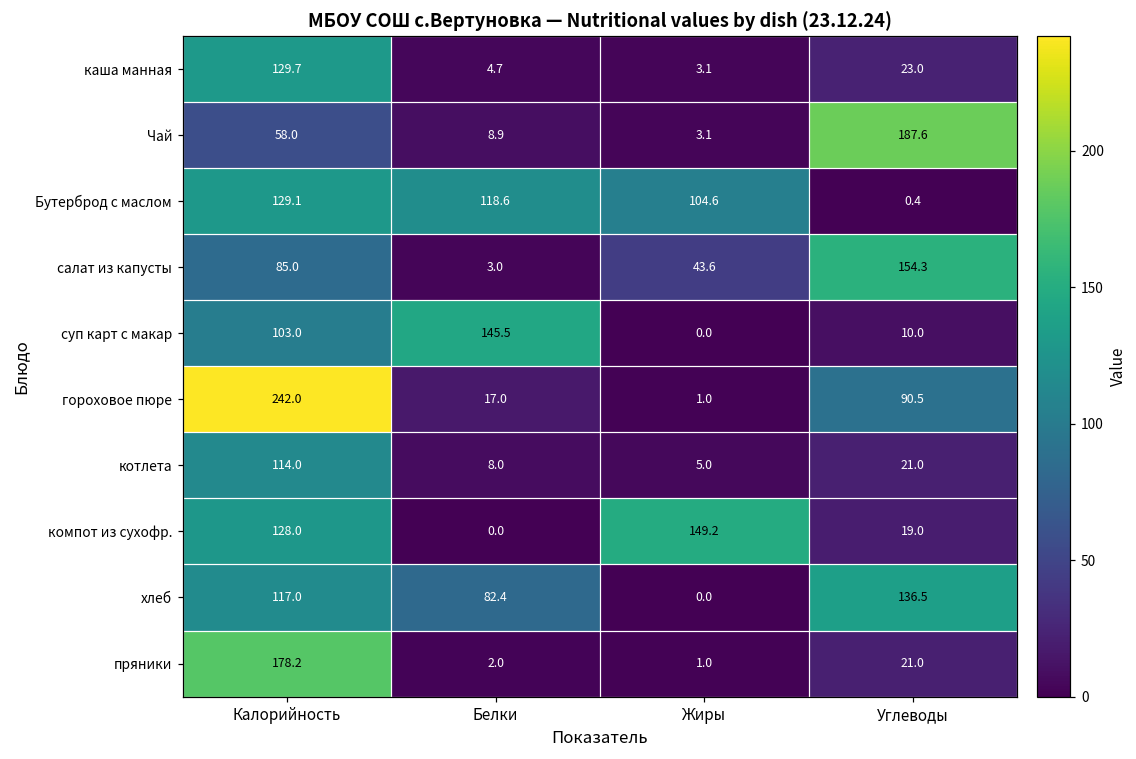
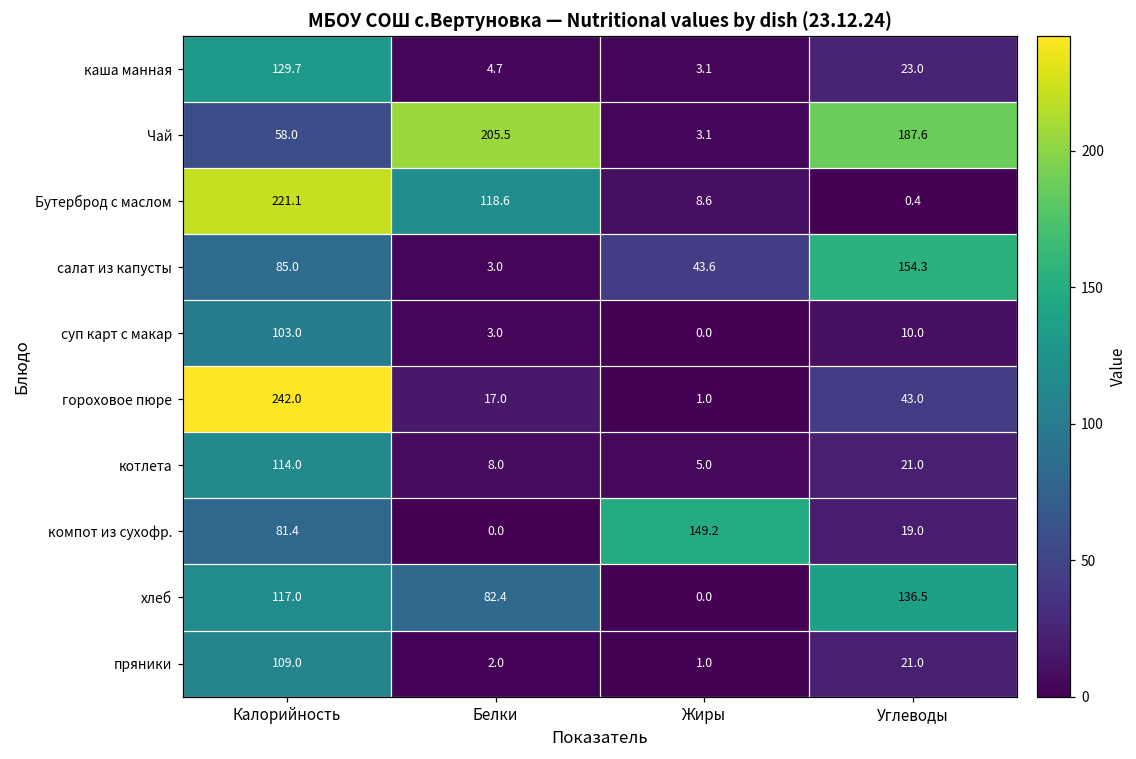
  {
    "каша манная": {
      "Калорийность": 129.7,
      "Белки": 4.7,
      "Жиры": 3.1,
      "Углеводы": 23.0
    },
    "Чай": {
      "Калорийность": 58.0,
-     "Белки": 8.9,
+     "Белки": 205.5,
      "Жиры": 3.1,
      "Углеводы": 187.6
    },
    "Бутерброд с маслом": {
-     "Калорийность": 129.1,
+     "Калорийность": 221.1,
      "Белки": 118.6,
-     "Жиры": 104.6,
+     "Жиры": 8.6,
      "Углеводы": 0.4
    },
    "салат из капусты": {
      "Калорийность": 85.0,
      "Белки": 3.0,
      "Жиры": 43.6,
      "Углеводы": 154.3
    },
    "суп карт с макар": {
      "Калорийность": 103.0,
-     "Белки": 145.5,
+     "Белки": 3.0,
      "Жиры": 0.0,
      "Углеводы": 10.0
    },
    "гороховое пюре": {
      "Калорийность": 242.0,
      "Белки": 17.0,
      "Жиры": 1.0,
-     "Углеводы": 90.5
+     "Углеводы": 43.0
    },
    "котлета": {
      "Калорийность": 114.0,
      "Белки": 8.0,
      "Жиры": 5.0,
      "Углеводы": 21.0
    },
    "компот из сухофр.": {
-     "Калорийность": 128.0,
+     "Калорийность": 81.4,
      "Белки": 0.0,
      "Жиры": 149.2,
      "Углеводы": 19.0
    },
    "хлеб": {
      "Калорийность": 117.0,
      "Белки": 82.4,
      "Жиры": 0.0,
      "Углеводы": 136.5
    },
    "пряники": {
-     "Калорийность": 178.2,
+     "Калорийность": 109.0,
      "Белки": 2.0,
      "Жиры": 1.0,
      "Углеводы": 21.0
    }
  }
